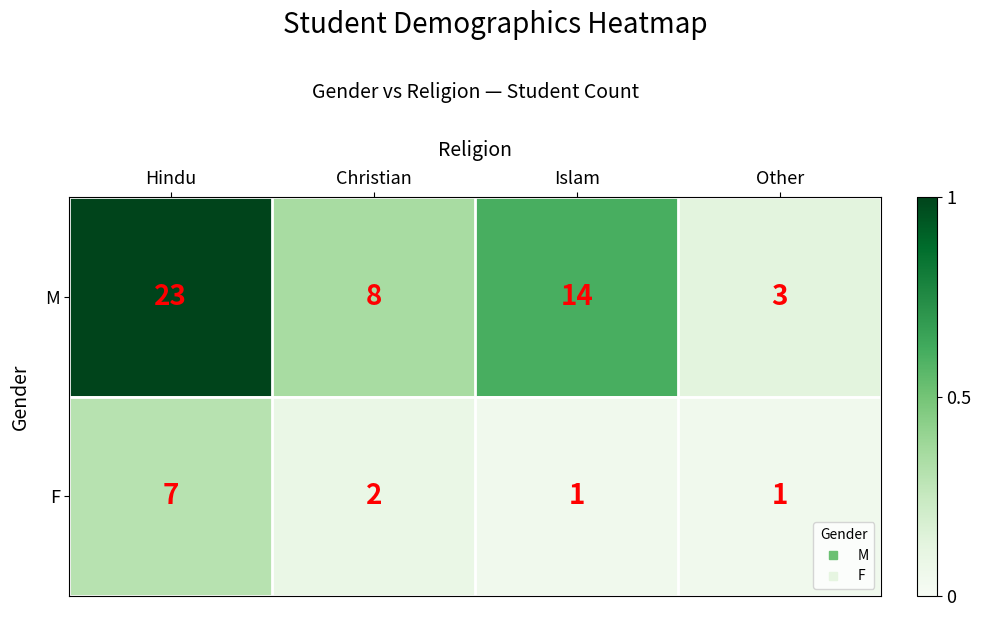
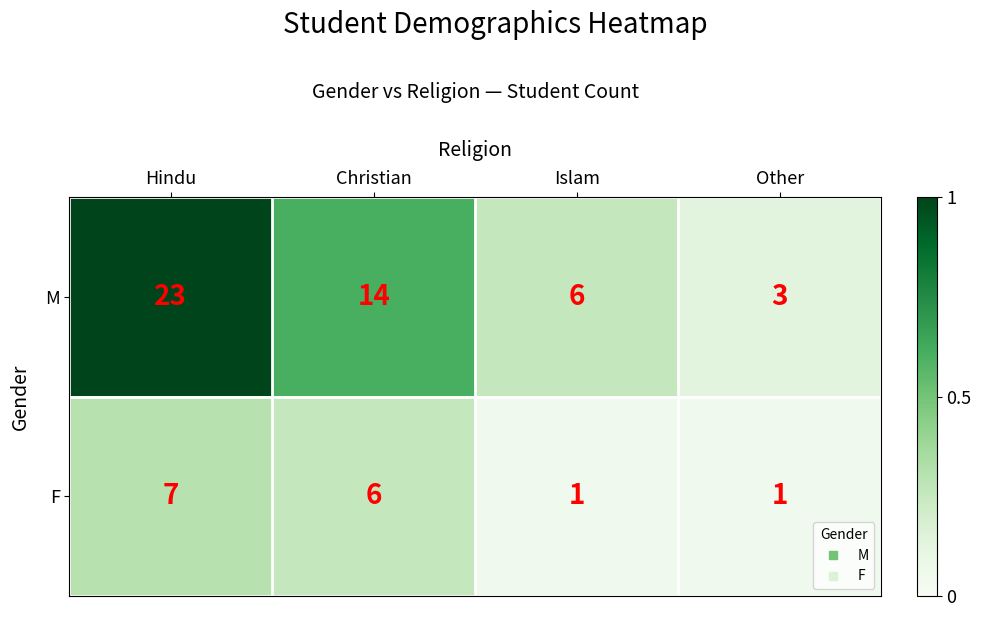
  {
    "M": {
      "Hindu": 23,
-     "Christian": 8,
-     "Islam": 14,
+     "Christian": 14,
+     "Islam": 6,
      "Other": 3
    },
    "F": {
      "Hindu": 7,
-     "Christian": 2,
+     "Christian": 6,
      "Islam": 1,
      "Other": 1
    }
  }
